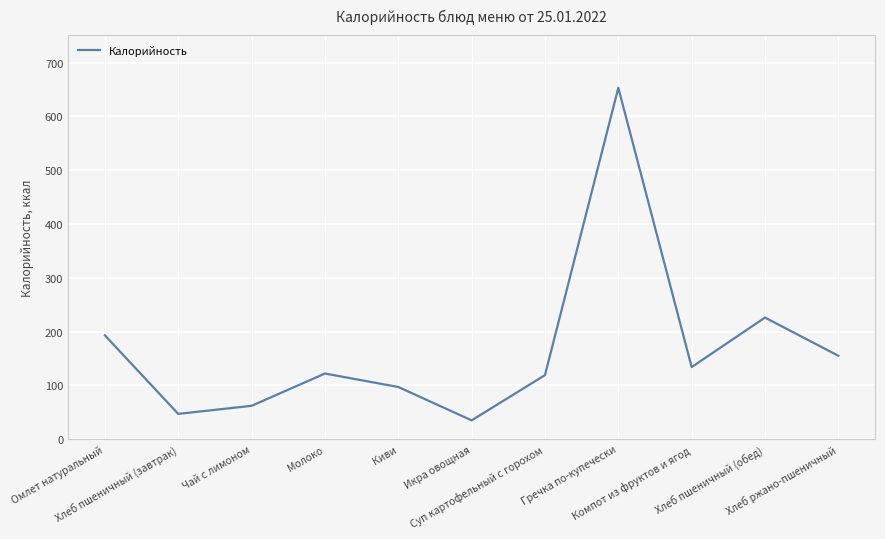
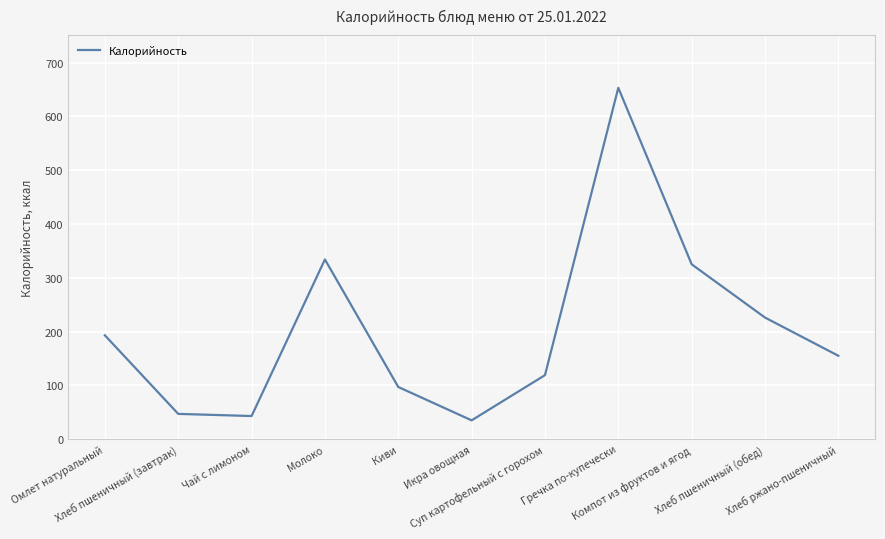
  {
    "Омлет натуральный": 190,
    "Хлеб пшеничный (завтрак)": 50,
-   "Чай с лимоном": 60,
-   "Молоко": 120,
+   "Чай с лимоном": 40,
+   "Молоко": 330,
    "Киви": 100,
    "Икра овощная": 40,
    "Суп картофельный с горохом": 120,
    "Гречка по-купечески": 650,
-   "Компот из фруктов и ягод": 130,
+   "Компот из фруктов и ягод": 330,
    "Хлеб пшеничный (обед)": 230,
    "Хлеб ржано-пшеничный": 160
  }
